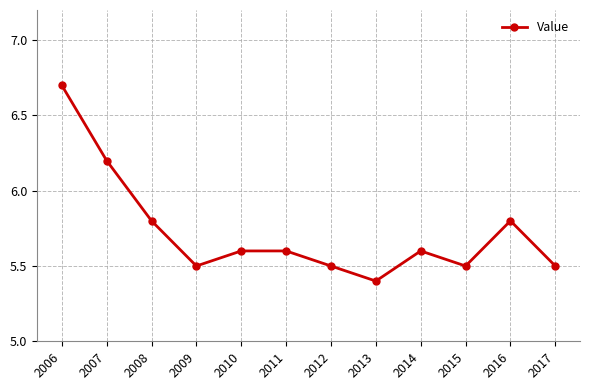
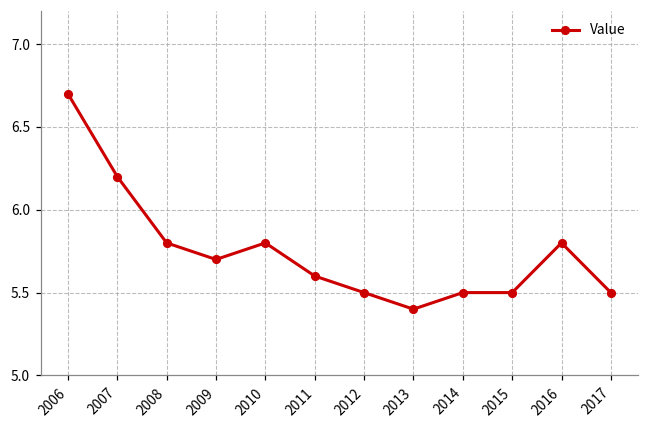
  {
    "2006": 6.7,
    "2007": 6.2,
    "2008": 5.8,
-   "2009": 5.5,
-   "2010": 5.6,
+   "2009": 5.7,
+   "2010": 5.8,
    "2011": 5.6,
    "2012": 5.5,
    "2013": 5.4,
-   "2014": 5.6,
+   "2014": 5.5,
    "2015": 5.5,
    "2016": 5.8,
    "2017": 5.5
  }
